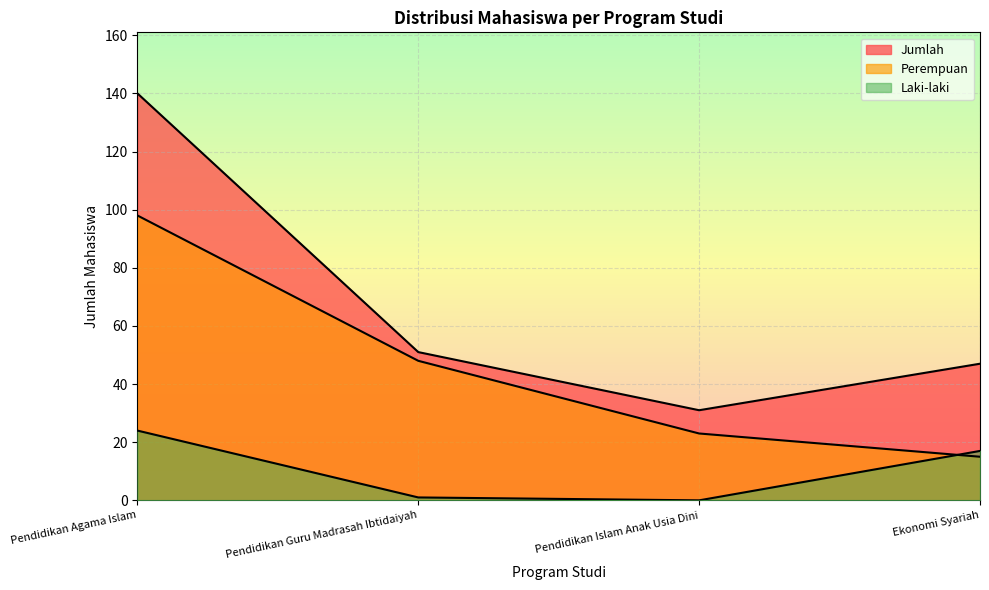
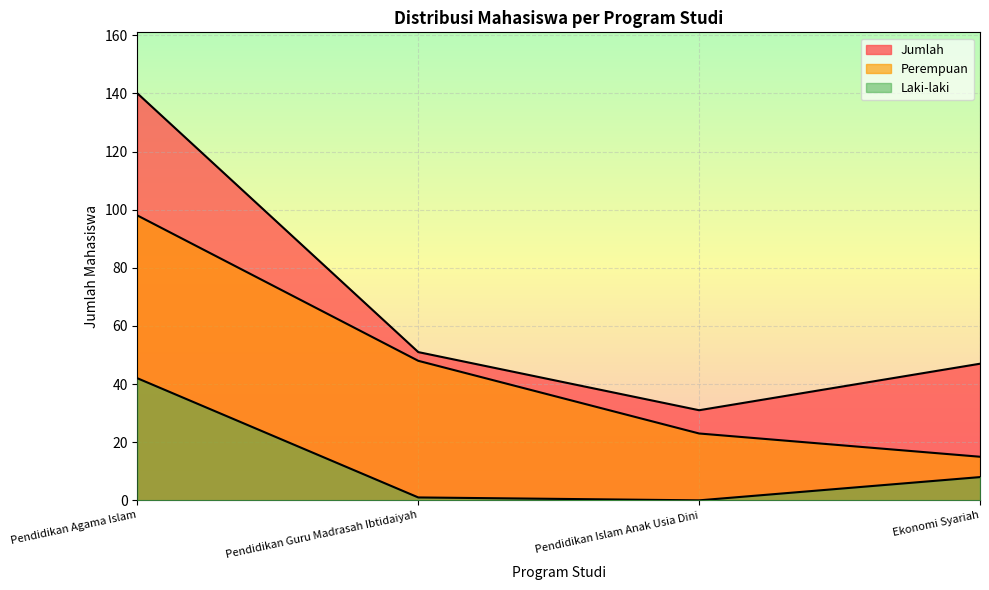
  {
    "Jumlah": {
      "Pendidikan Agama Islam": 140,
      "Pendidikan Guru Madrasah Ibtidaiyah": 51,
      "Pendidikan Islam Anak Usia Dini": 31,
      "Ekonomi Syariah": 47
    },
    "Perempuan": {
      "Pendidikan Agama Islam": 98,
      "Pendidikan Guru Madrasah Ibtidaiyah": 48,
      "Pendidikan Islam Anak Usia Dini": 23,
      "Ekonomi Syariah": 15
    },
    "Laki-laki": {
-     "Pendidikan Agama Islam": 24,
+     "Pendidikan Agama Islam": 42,
      "Pendidikan Guru Madrasah Ibtidaiyah": 1,
      "Pendidikan Islam Anak Usia Dini": 0,
-     "Ekonomi Syariah": 17
+     "Ekonomi Syariah": 8
    }
  }
